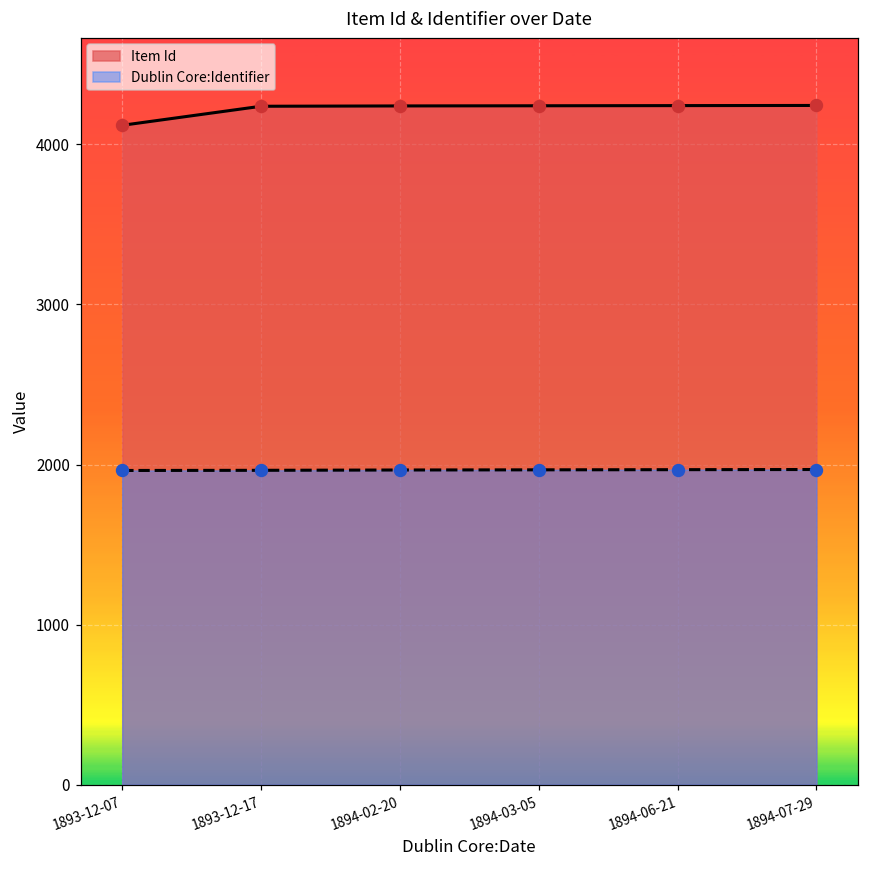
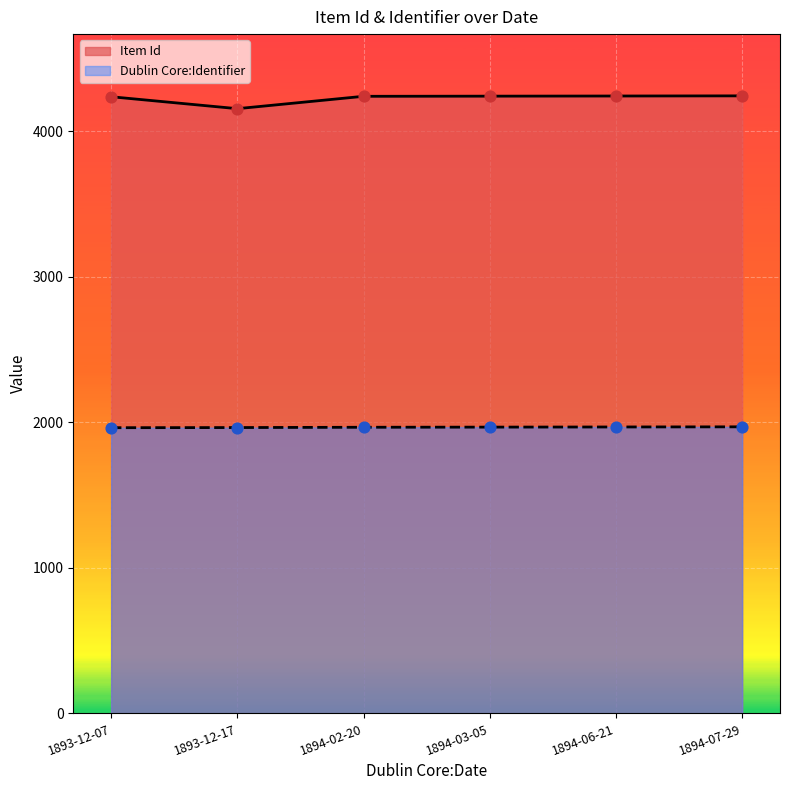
  {
    "Item Id": {
-     "1893-12-07": 4120,
-     "1893-12-17": 4240,
+     "1893-12-07": 4240,
+     "1893-12-17": 4160,
      "1894-02-20": 4240,
      "1894-03-05": 4240,
      "1894-06-21": 4240,
      "1894-07-29": 4240
    },
    "Dublin Core:Identifier": {
      "1893-12-07": 1960,
      "1893-12-17": 1960,
      "1894-02-20": 1970,
      "1894-03-05": 1970,
      "1894-06-21": 1970,
      "1894-07-29": 1970
    }
  }
